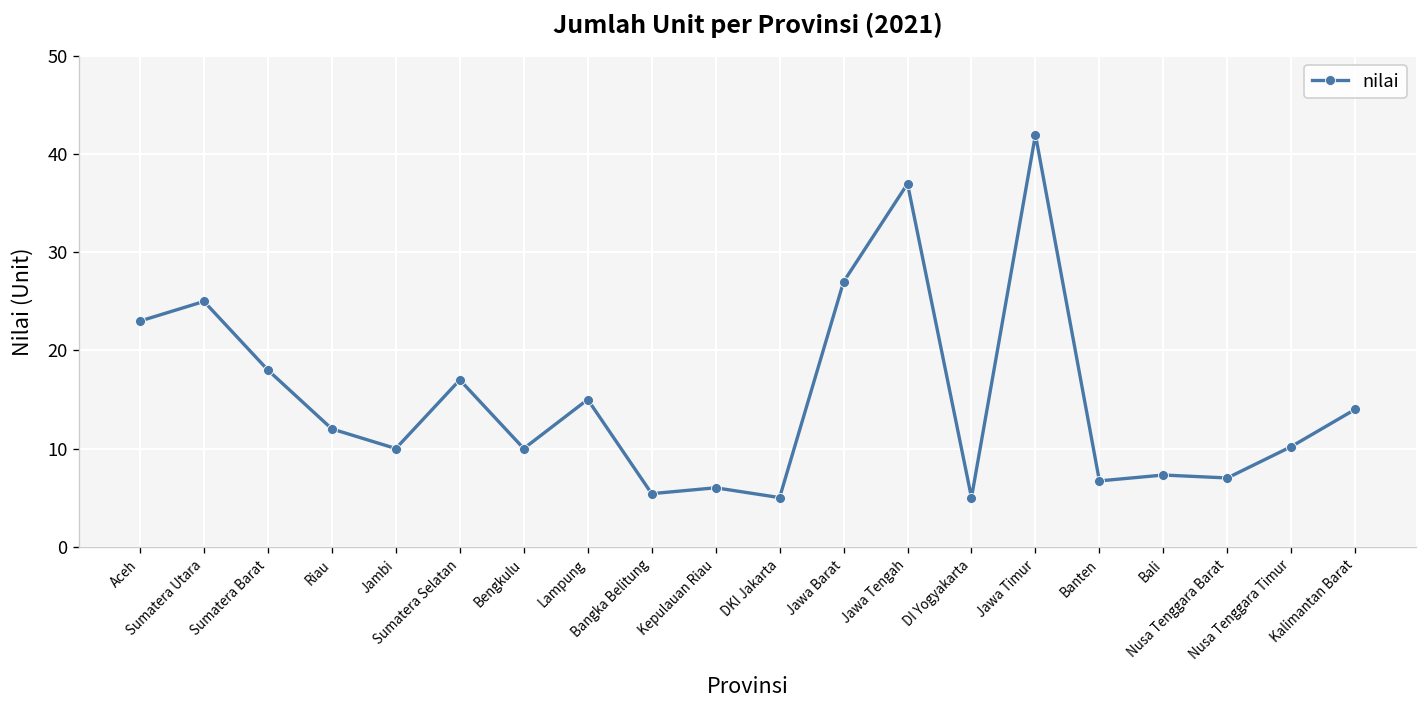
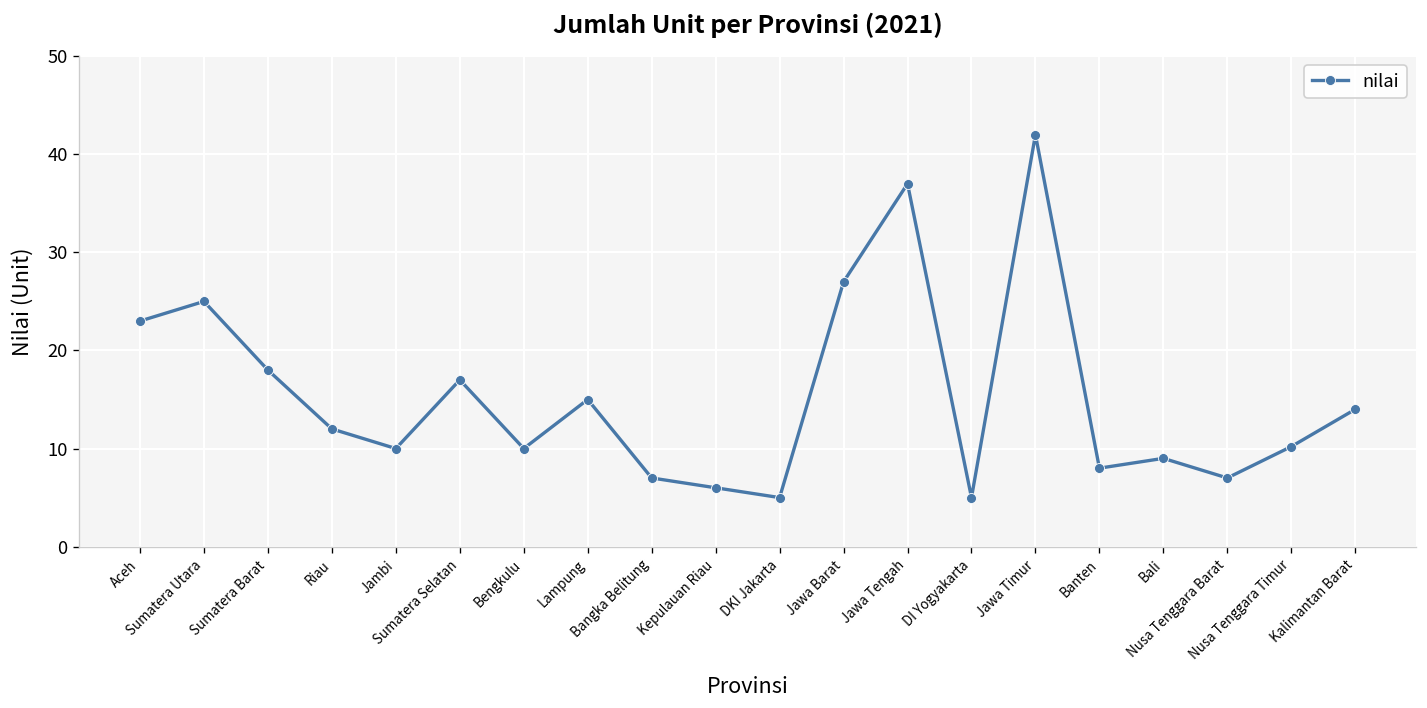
  {
    "Aceh": 23,
    "Sumatera Utara": 25,
    "Sumatera Barat": 18,
    "Riau": 12,
    "Jambi": 10,
    "Sumatera Selatan": 17,
    "Bengkulu": 10,
    "Lampung": 15,
-   "Bangka Belitung": 5,
+   "Bangka Belitung": 7,
    "Kepulauan Riau": 6,
    "DKI Jakarta": 5,
    "Jawa Barat": 27,
    "Jawa Tengah": 37,
    "DI Yogyakarta": 5,
    "Jawa Timur": 42,
-   "Banten": 7,
-   "Bali": 7,
+   "Banten": 8,
+   "Bali": 9,
    "Nusa Tenggara Barat": 7,
    "Nusa Tenggara Timur": 10,
    "Kalimantan Barat": 14
  }
